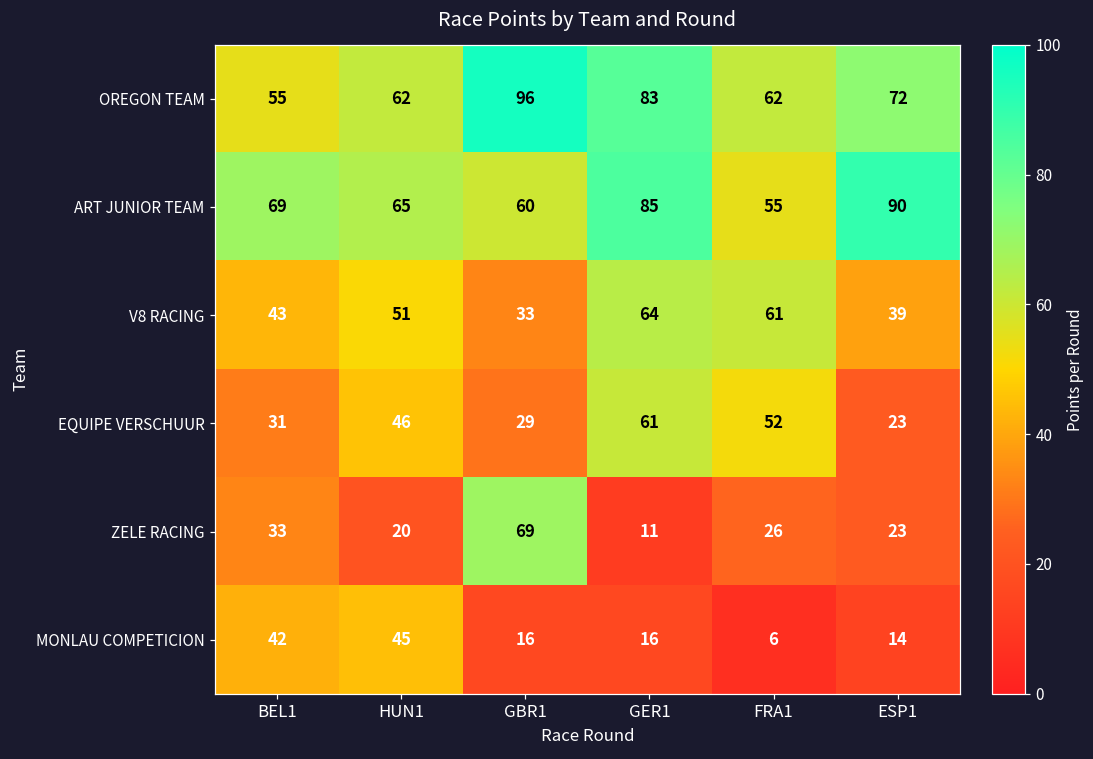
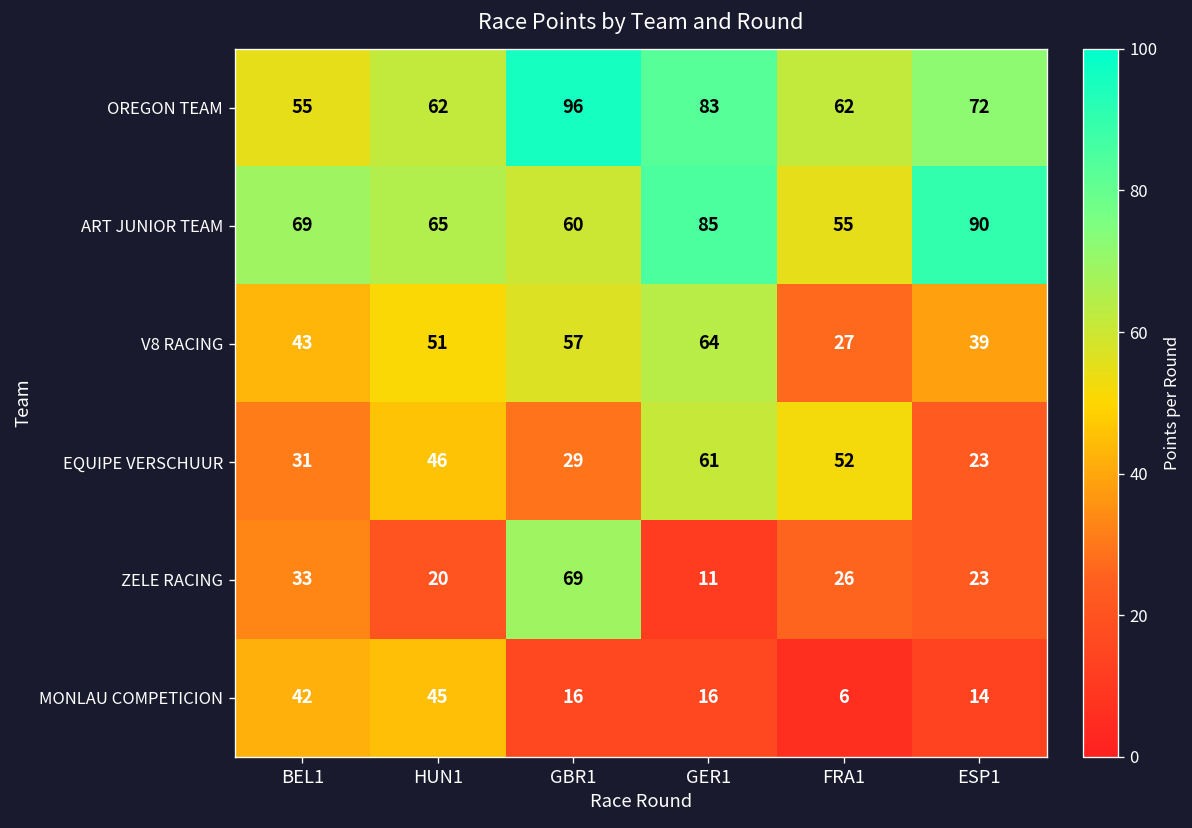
  {
    "OREGON TEAM": {
      "BEL1": 55,
      "HUN1": 62,
      "GBR1": 96,
      "GER1": 83,
      "FRA1": 62,
      "ESP1": 72
    },
    "ART JUNIOR TEAM": {
      "BEL1": 69,
      "HUN1": 65,
      "GBR1": 60,
      "GER1": 85,
      "FRA1": 55,
      "ESP1": 90
    },
    "V8 RACING": {
      "BEL1": 43,
      "HUN1": 51,
-     "GBR1": 33,
+     "GBR1": 57,
      "GER1": 64,
-     "FRA1": 61,
+     "FRA1": 27,
      "ESP1": 39
    },
    "EQUIPE VERSCHUUR": {
      "BEL1": 31,
      "HUN1": 46,
      "GBR1": 29,
      "GER1": 61,
      "FRA1": 52,
      "ESP1": 23
    },
    "ZELE RACING": {
      "BEL1": 33,
      "HUN1": 20,
      "GBR1": 69,
      "GER1": 11,
      "FRA1": 26,
      "ESP1": 23
    },
    "MONLAU COMPETICION": {
      "BEL1": 42,
      "HUN1": 45,
      "GBR1": 16,
      "GER1": 16,
      "FRA1": 6,
      "ESP1": 14
    }
  }
